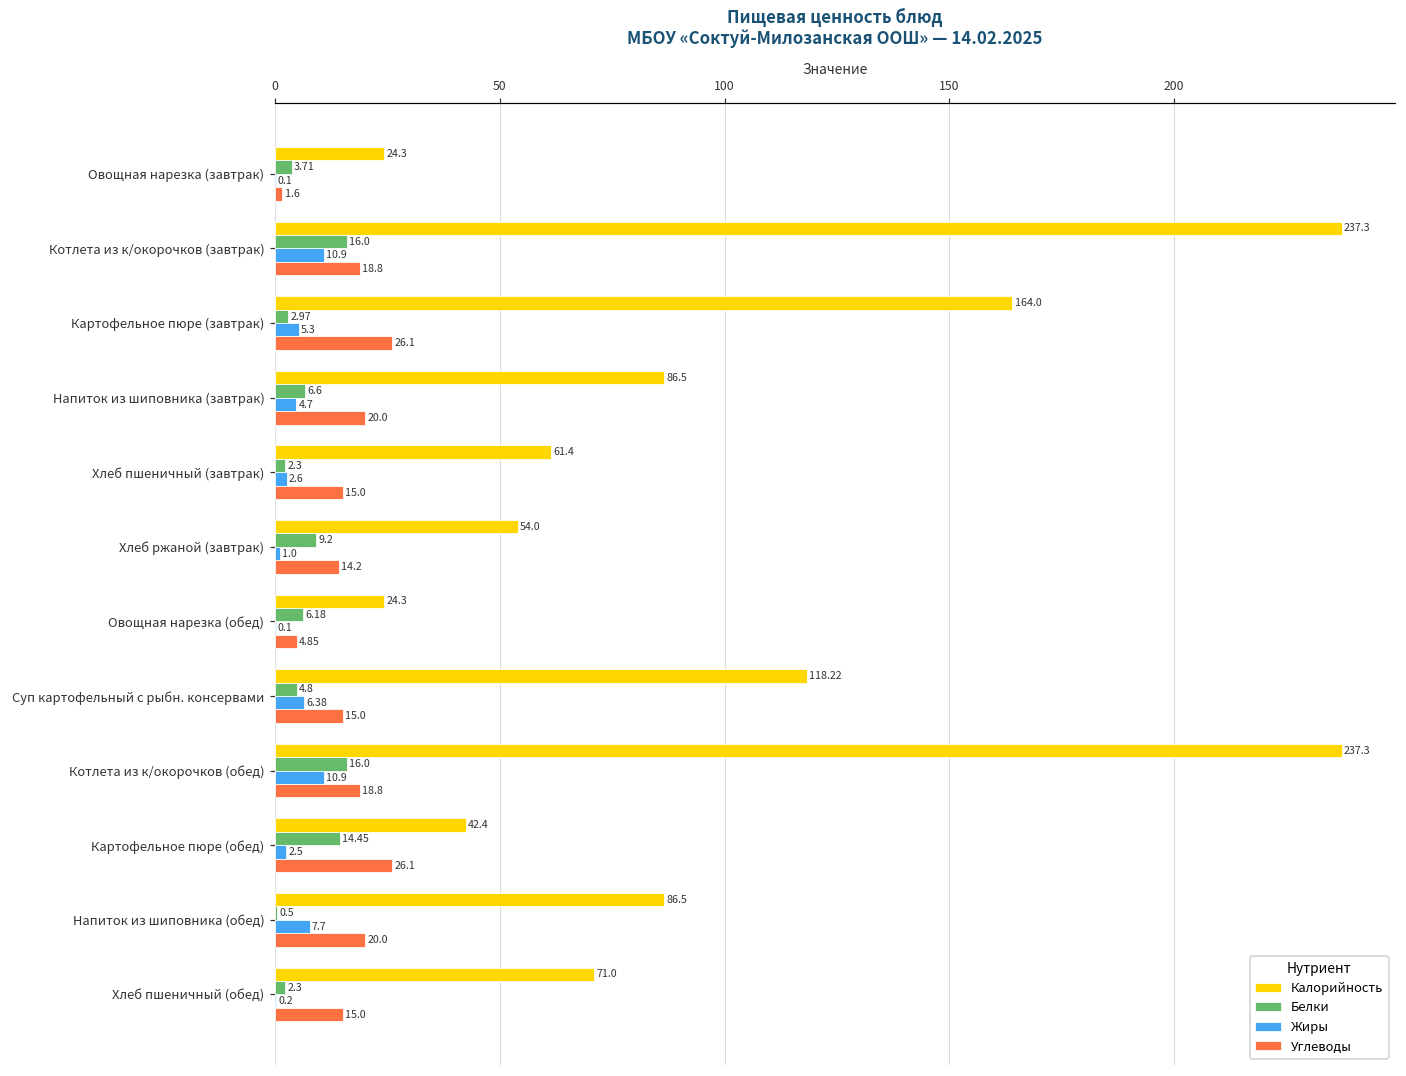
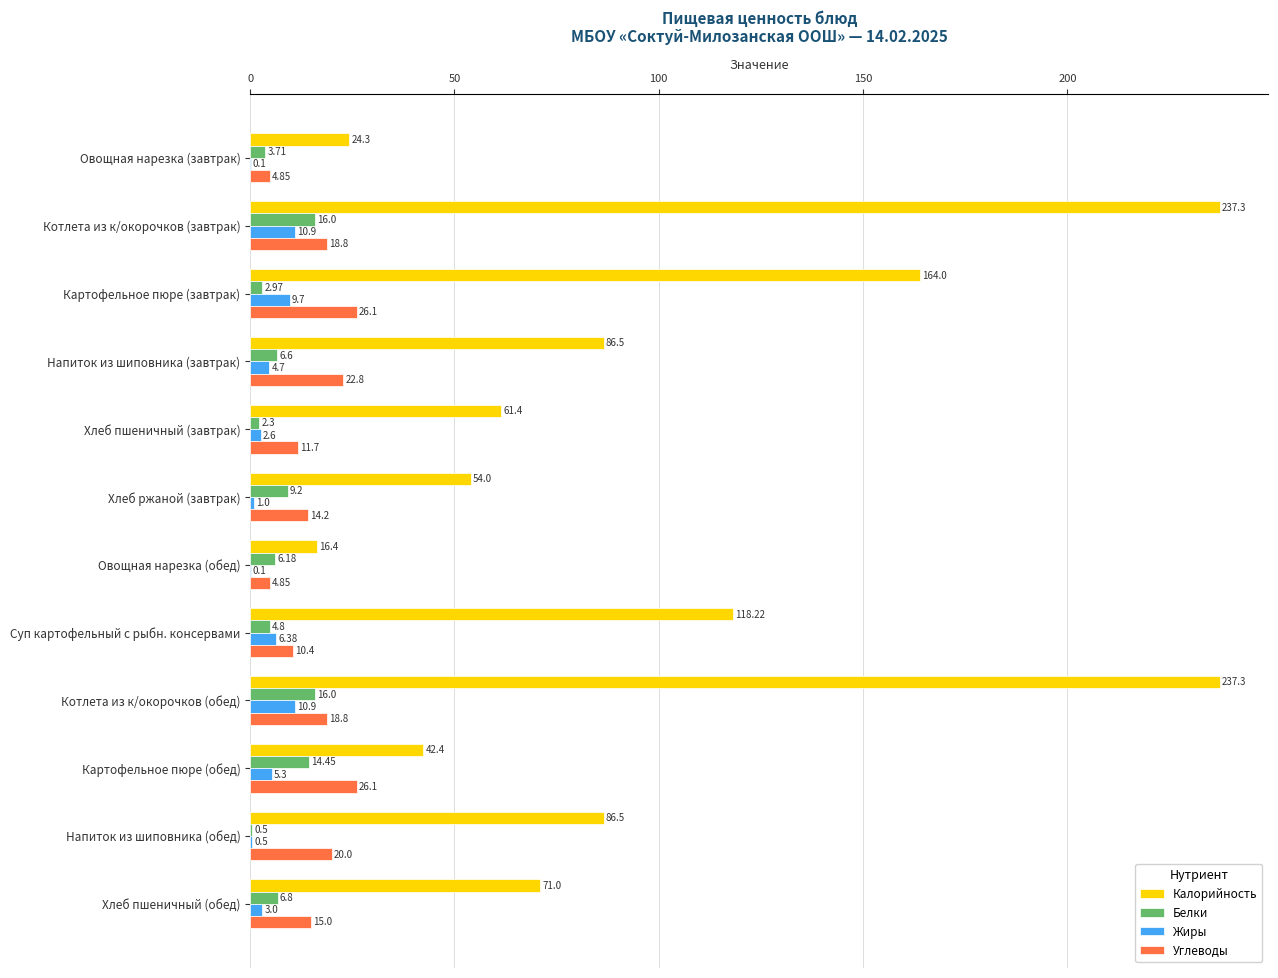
  {
    "Калорийность": {
      "Овощная нарезка (завтрак)": 24.3,
      "Котлета из к/окорочков (завтрак)": 237.3,
      "Картофельное пюре (завтрак)": 164.0,
      "Напиток из шиповника (завтрак)": 86.5,
      "Хлеб пшеничный (завтрак)": 61.4,
      "Хлеб ржаной (завтрак)": 54.0,
-     "Овощная нарезка (обед)": 24.3,
+     "Овощная нарезка (обед)": 16.4,
      "Суп картофельный с рыбн. консервами": 118.22,
      "Котлета из к/окорочков (обед)": 237.3,
      "Картофельное пюре (обед)": 42.4,
      "Напиток из шиповника (обед)": 86.5,
      "Хлеб пшеничный (обед)": 71.0
    },
    "Белки": {
      "Овощная нарезка (завтрак)": 3.71,
      "Котлета из к/окорочков (завтрак)": 16.0,
      "Картофельное пюре (завтрак)": 2.97,
      "Напиток из шиповника (завтрак)": 6.6,
      "Хлеб пшеничный (завтрак)": 2.3,
      "Хлеб ржаной (завтрак)": 9.2,
      "Овощная нарезка (обед)": 6.18,
      "Суп картофельный с рыбн. консервами": 4.8,
      "Котлета из к/окорочков (обед)": 16.0,
      "Картофельное пюре (обед)": 14.45,
      "Напиток из шиповника (обед)": 0.5,
-     "Хлеб пшеничный (обед)": 2.3
+     "Хлеб пшеничный (обед)": 6.8
    },
    "Жиры": {
      "Овощная нарезка (завтрак)": 0.1,
      "Котлета из к/окорочков (завтрак)": 10.9,
-     "Картофельное пюре (завтрак)": 5.3,
+     "Картофельное пюре (завтрак)": 9.7,
      "Напиток из шиповника (завтрак)": 4.7,
      "Хлеб пшеничный (завтрак)": 2.6,
      "Хлеб ржаной (завтрак)": 1.0,
      "Овощная нарезка (обед)": 0.1,
      "Суп картофельный с рыбн. консервами": 6.38,
      "Котлета из к/окорочков (обед)": 10.9,
-     "Картофельное пюре (обед)": 2.5,
-     "Напиток из шиповника (обед)": 7.7,
-     "Хлеб пшеничный (обед)": 0.2
+     "Картофельное пюре (обед)": 5.3,
+     "Напиток из шиповника (обед)": 0.5,
+     "Хлеб пшеничный (обед)": 3.0
    },
    "Углеводы": {
-     "Овощная нарезка (завтрак)": 1.6,
+     "Овощная нарезка (завтрак)": 4.85,
      "Котлета из к/окорочков (завтрак)": 18.8,
      "Картофельное пюре (завтрак)": 26.1,
-     "Напиток из шиповника (завтрак)": 20.0,
-     "Хлеб пшеничный (завтрак)": 15.0,
+     "Напиток из шиповника (завтрак)": 22.8,
+     "Хлеб пшеничный (завтрак)": 11.7,
      "Хлеб ржаной (завтрак)": 14.2,
      "Овощная нарезка (обед)": 4.85,
-     "Суп картофельный с рыбн. консервами": 15.0,
+     "Суп картофельный с рыбн. консервами": 10.4,
      "Котлета из к/окорочков (обед)": 18.8,
      "Картофельное пюре (обед)": 26.1,
      "Напиток из шиповника (обед)": 20.0,
      "Хлеб пшеничный (обед)": 15.0
    }
  }
